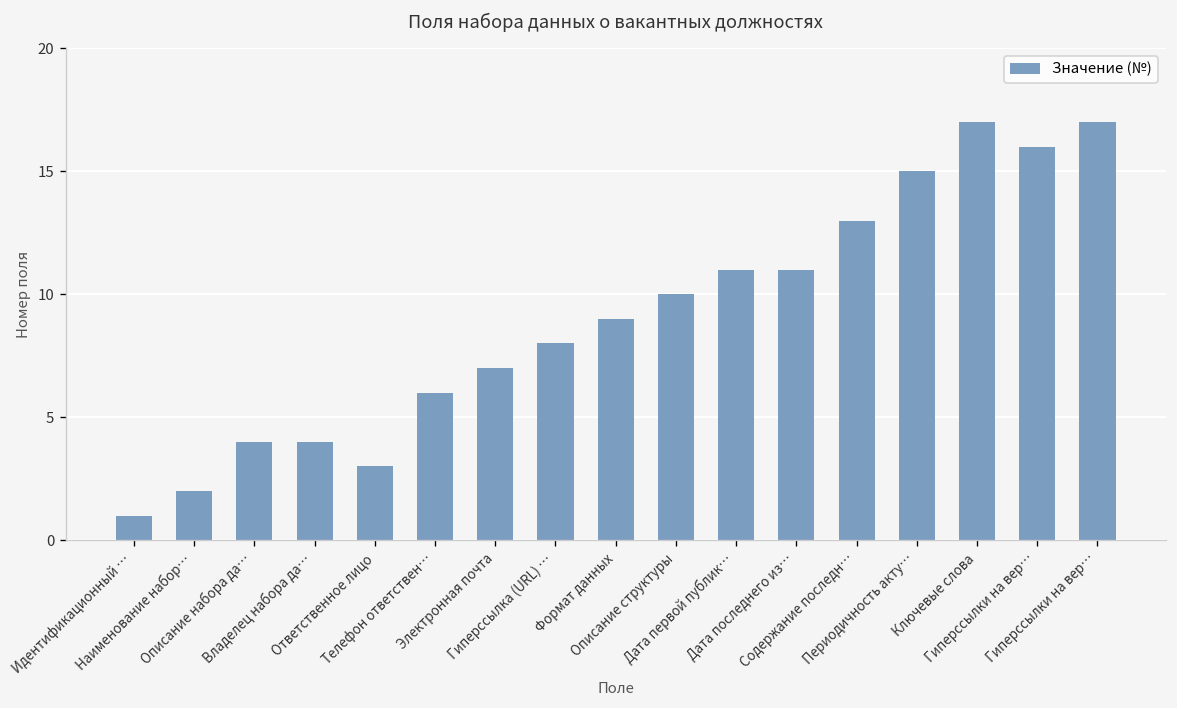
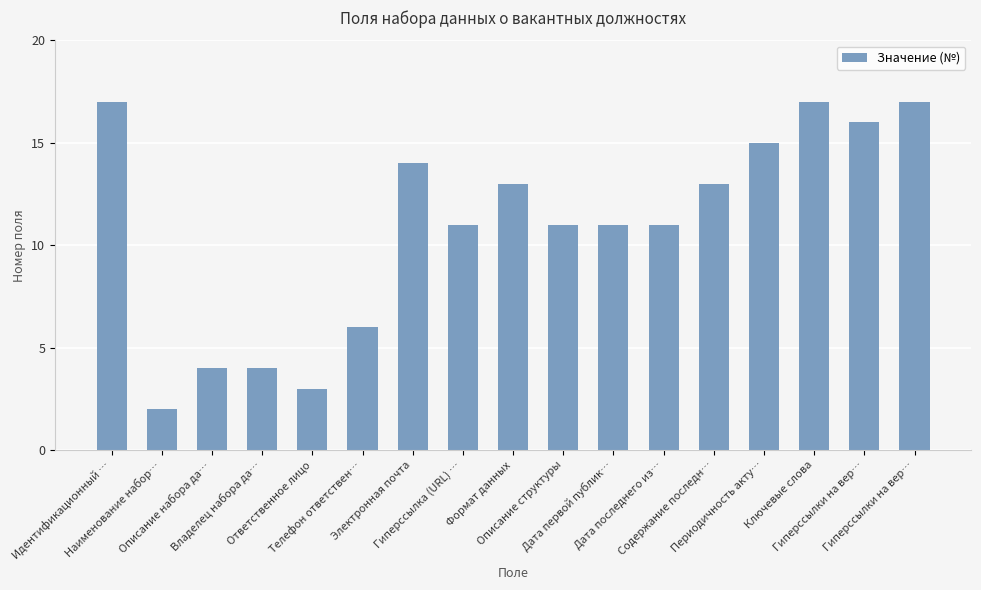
  {
-   "Идентификационный …": 1,
+   "Идентификационный …": 17,
    "Наименование набор…": 2,
    "Описание набора да…": 4,
    "Владелец набора да…": 4,
    "Ответственное лицо": 3,
    "Телефон ответствен…": 6,
-   "Электронная почта": 7,
-   "Гиперссылка (URL) …": 8,
-   "Формат данных": 9,
-   "Описание структуры": 10,
+   "Электронная почта": 14,
+   "Гиперссылка (URL) …": 11,
+   "Формат данных": 13,
+   "Описание структуры": 11,
    "Дата первой публик…": 11,
    "Дата последнего из…": 11,
    "Содержание последн…": 13,
    "Периодичность акту…": 15,
    "Ключевые слова": 17
  }
